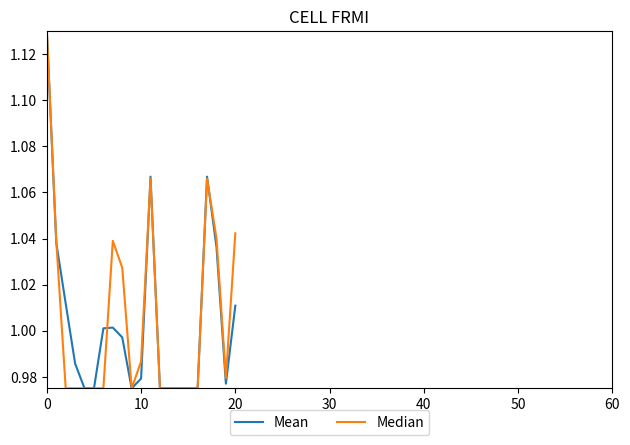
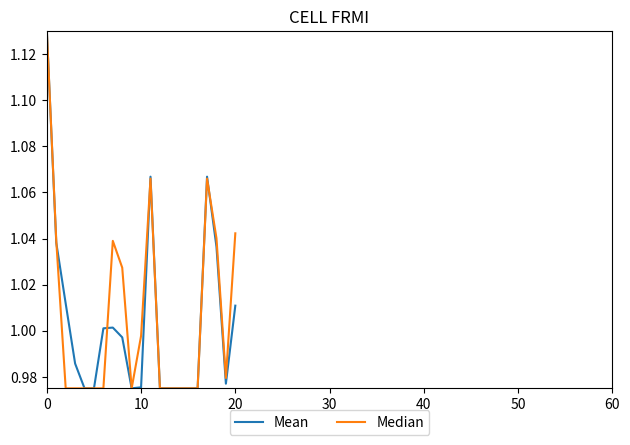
  {
    "Mean": {
-     "10": 0.979,
+     "10": 0.975,
      "20": 1.011
    },
    "Median": {
-     "10": 0.987,
+     "10": 0.998,
      "20": 1.042
    }
  }
